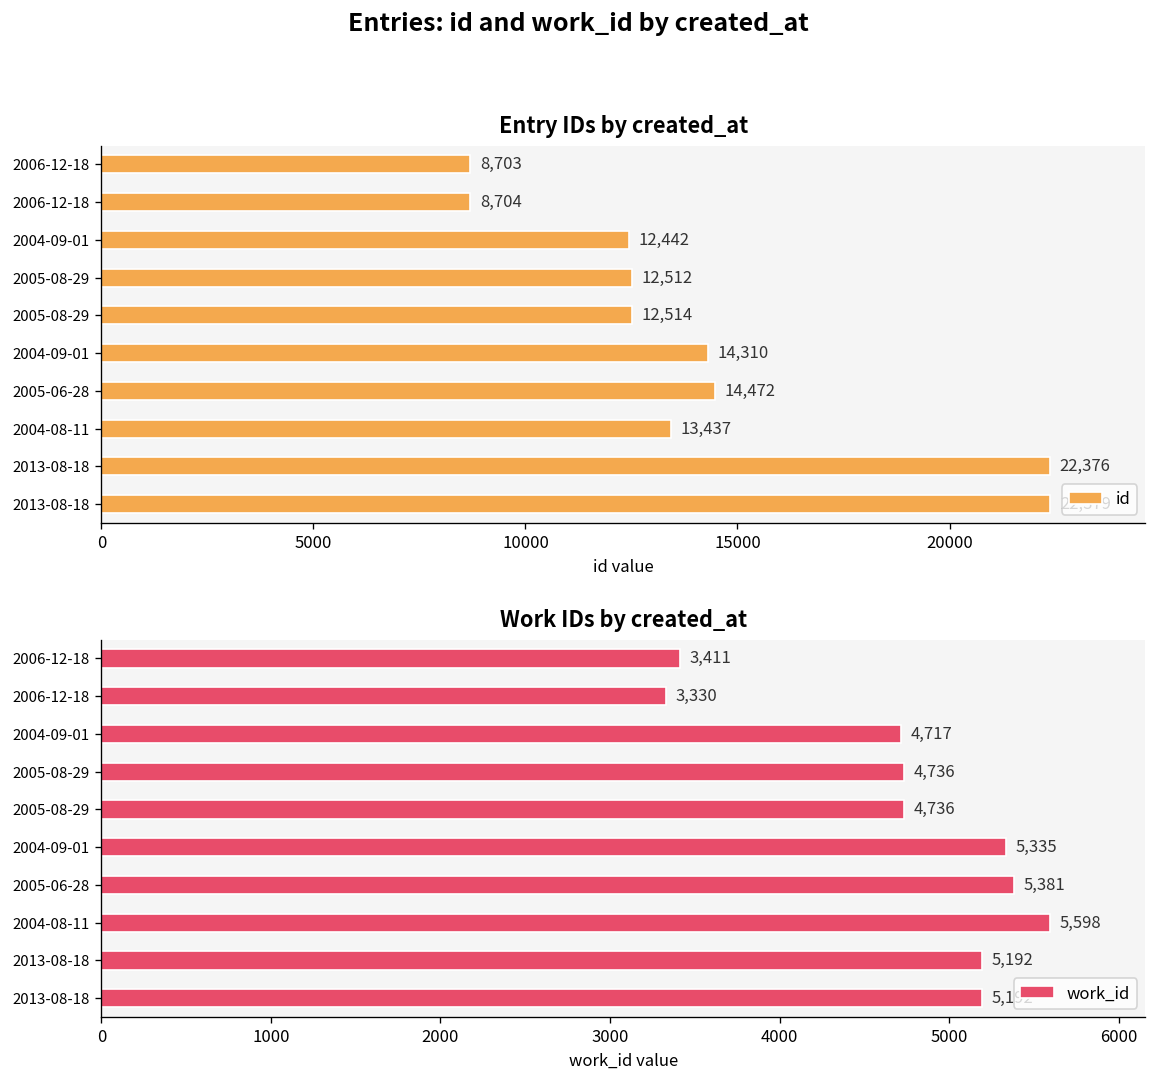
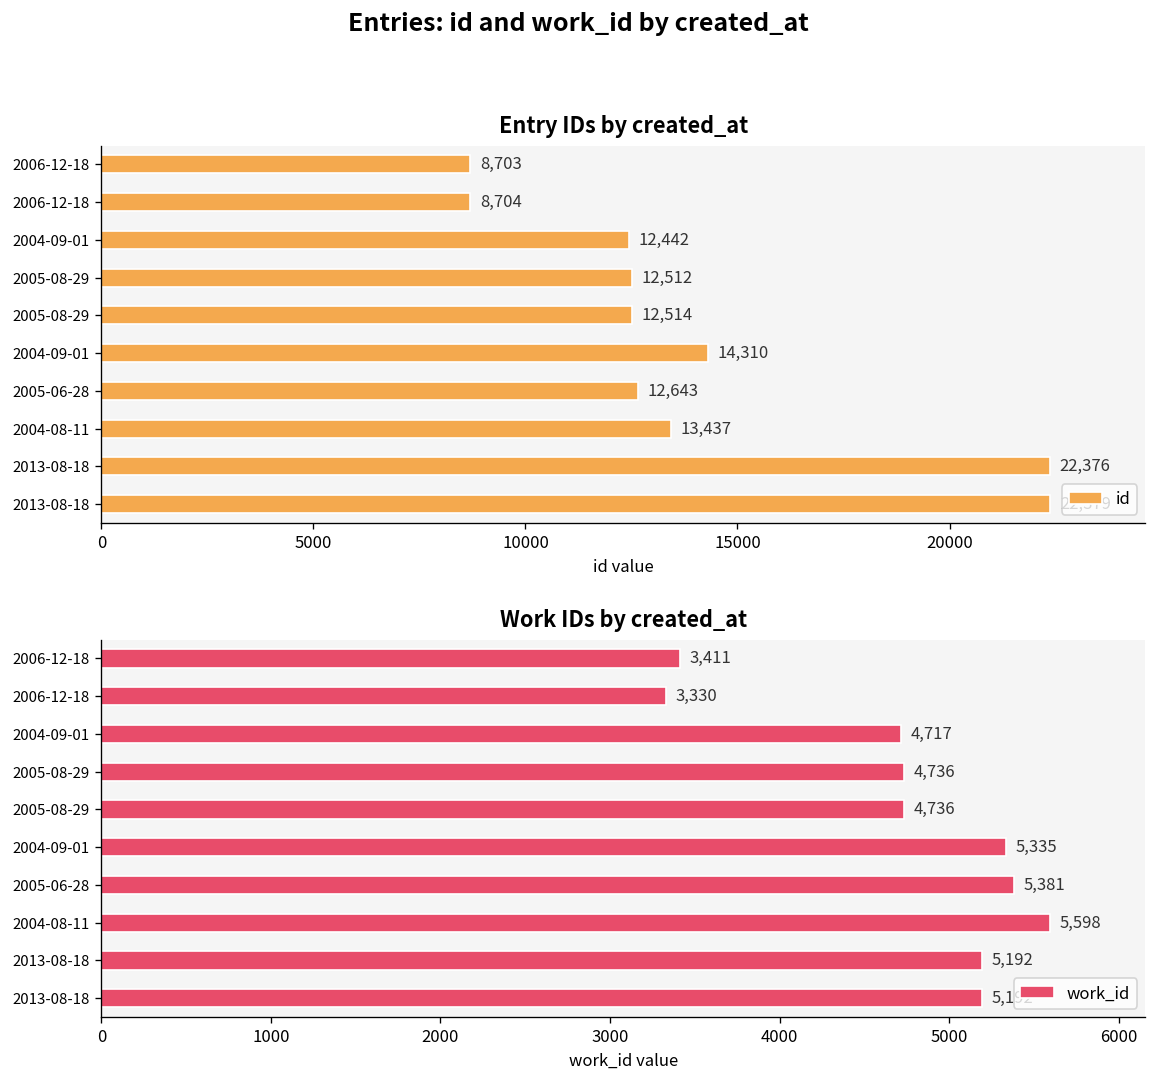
  {
    "Entry IDs by created_at": {
-     "2005-06-28": "14,472",
+     "2005-06-28": "12,643",
      "2004-08-11": "13,437"
    },
    "Work IDs by created_at": {
      "2005-06-28": "5,381",
      "2004-08-11": "5,598"
    }
  }
